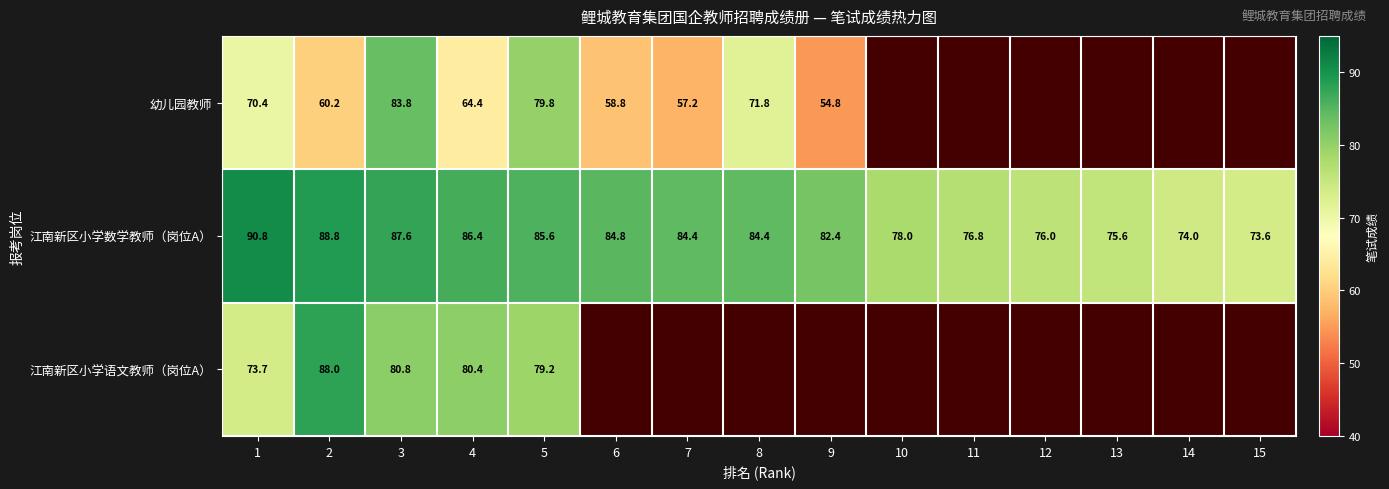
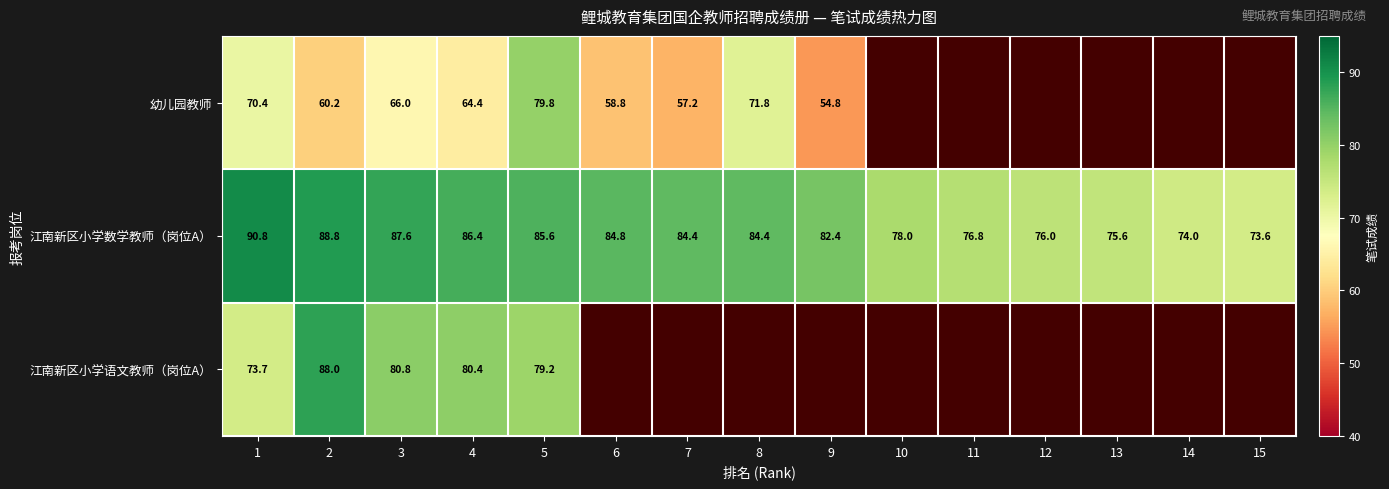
  {
    "幼儿园教师": {
      "1": 70.4,
      "2": 60.2,
-     "3": 83.8,
+     "3": 66.0,
      "4": 64.4,
      "5": 79.8,
      "6": 58.8,
      "7": 57.2,
      "8": 71.8,
      "9": 54.8
    },
    "江南新区小学数学教师（岗位A）": {
      "1": 90.8,
      "2": 88.8,
      "3": 87.6,
      "4": 86.4,
      "5": 85.6,
      "6": 84.8,
      "7": 84.4,
      "8": 84.4,
      "9": 82.4,
      "10": 78.0,
      "11": 76.8,
      "12": 76.0,
      "13": 75.6,
      "14": 74.0,
      "15": 73.6
    },
    "江南新区小学语文教师（岗位A）": {
      "1": 73.7,
      "2": 88.0,
      "3": 80.8,
      "4": 80.4,
      "5": 79.2
    }
  }
